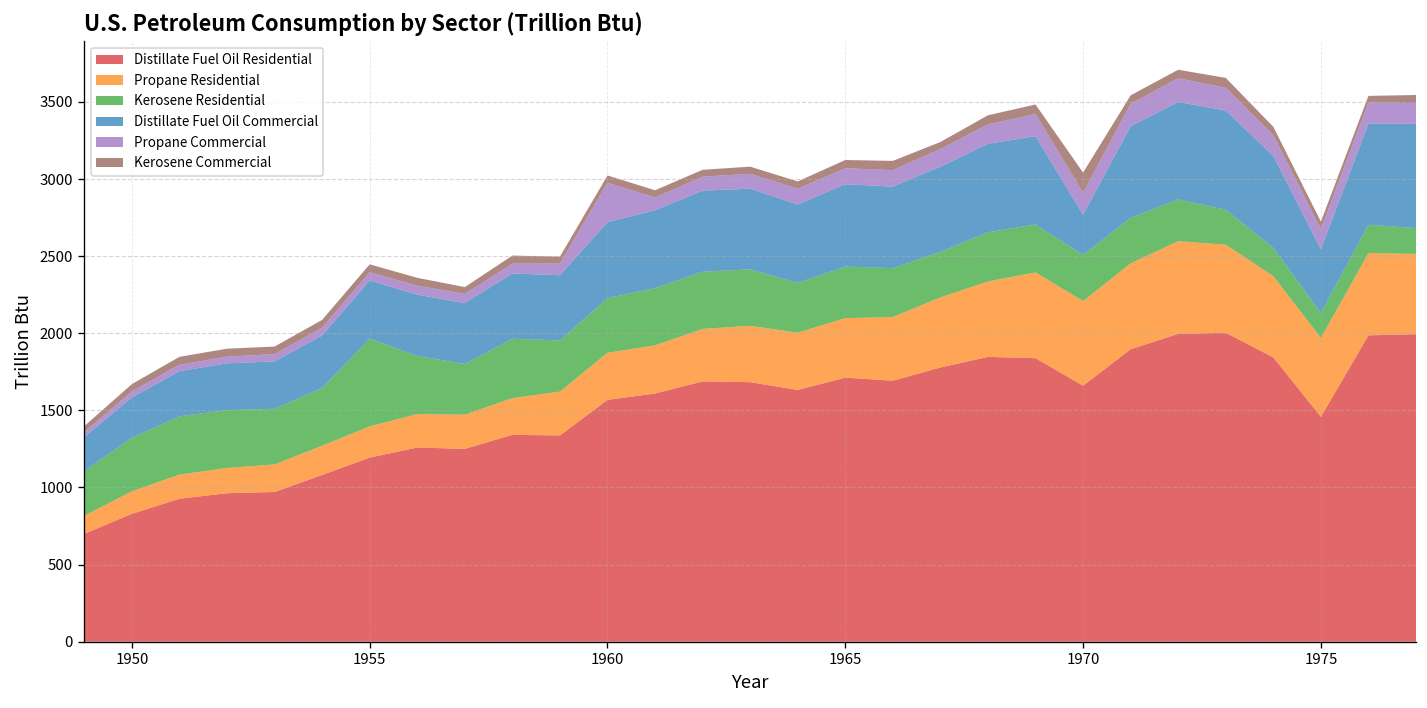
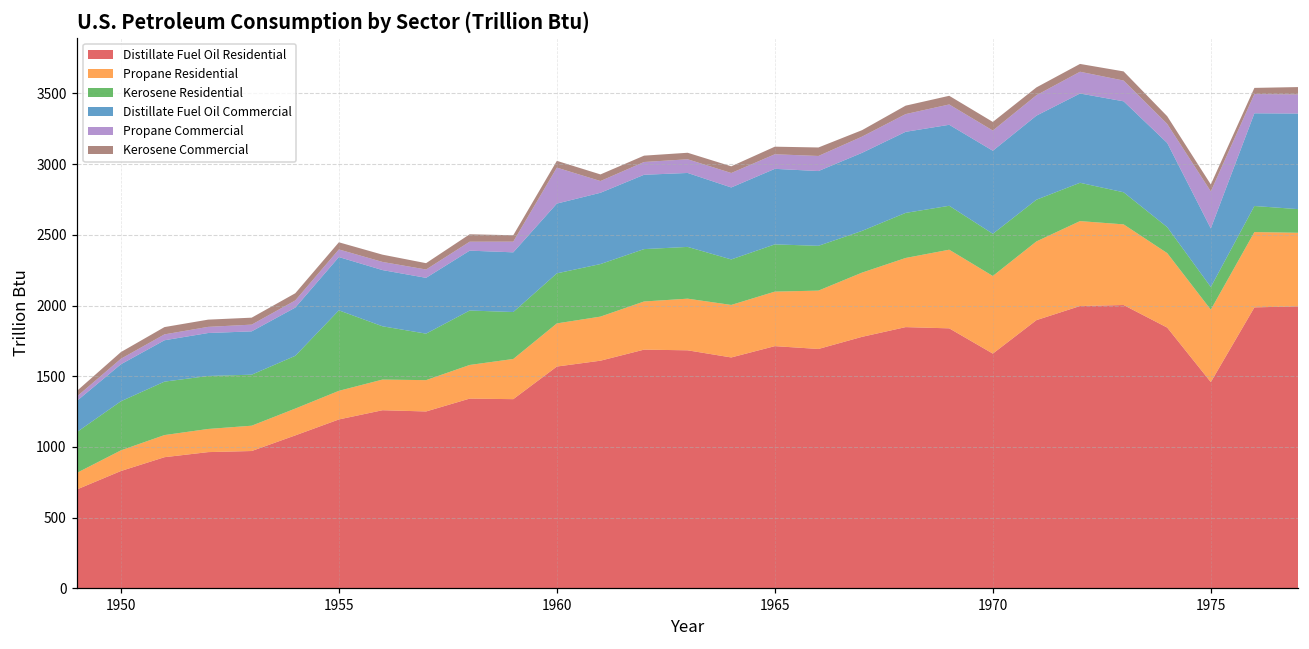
  {
    "Distillate Fuel Oil Residential": {
      "1950": 830,
      "1955": 1190,
      "1960": 1570,
      "1965": 1710,
      "1970": 1660,
      "1975": 1460
    },
    "Propane Residential": {
      "1950": 150,
      "1955": 200,
      "1960": 310,
      "1965": 390,
      "1970": 550,
      "1975": 510
    },
    "Kerosene Residential": {
      "1950": 350,
      "1955": 570,
      "1960": 350,
      "1965": 330,
      "1970": 300,
      "1975": 160
    },
    "Distillate Fuel Oil Commercial": {
      "1950": 260,
      "1955": 380,
      "1960": 490,
      "1965": 530,
-     "1970": 260,
+     "1970": 590,
      "1975": 410
    },
    "Propane Commercial": {
      "1950": 40,
      "1955": 50,
      "1960": 250,
      "1965": 100,
      "1970": 140,
-     "1975": 130
+     "1975": 260
    },
    "Kerosene Commercial": {
      "1950": 50,
      "1955": 50,
      "1960": 50,
      "1965": 50,
-     "1970": 130,
+     "1970": 60,
      "1975": 50
    }
  }
